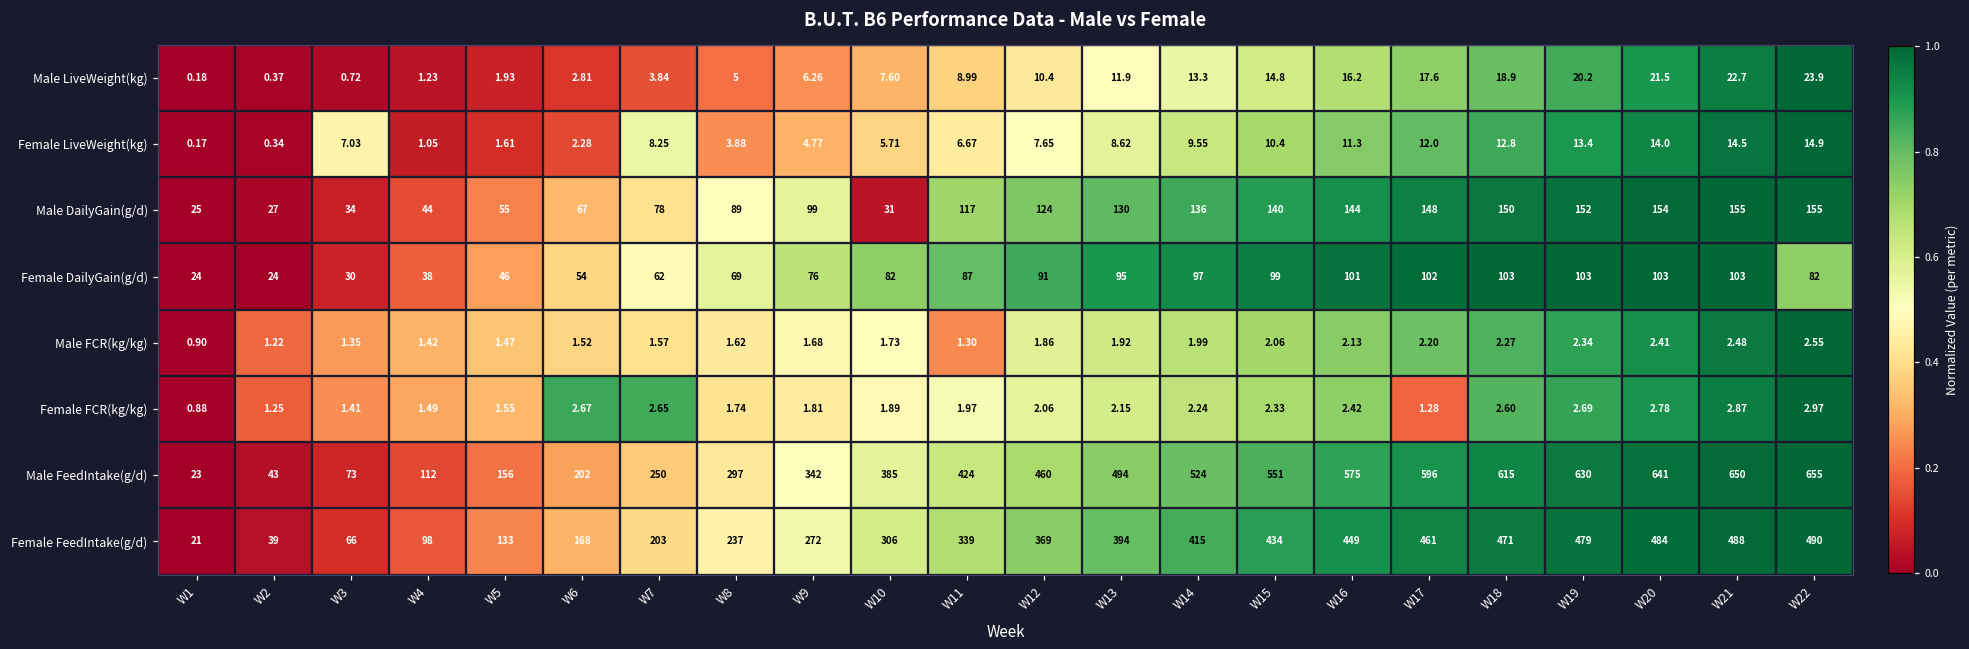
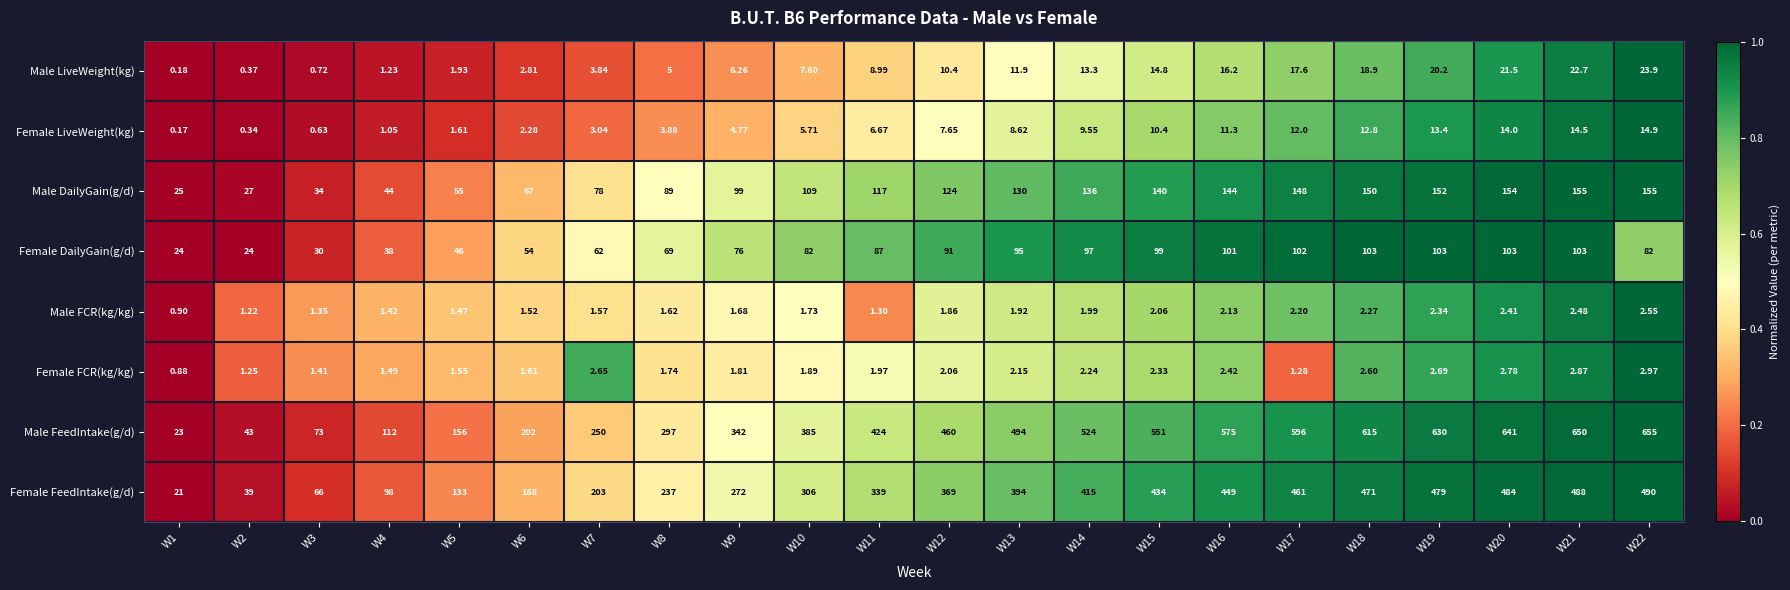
  {
    "Male LiveWeight(kg)": {
      "W1": 0.18,
      "W2": 0.37,
      "W3": 0.72,
      "W4": 1.23,
      "W5": 1.93,
      "W6": 2.81,
      "W7": 3.84,
      "W8": 5,
      "W9": 6.26,
      "W10": 7.60,
      "W11": 8.99,
      "W12": 10.4,
      "W13": 11.9,
      "W14": 13.3,
      "W15": 14.8,
      "W16": 16.2,
      "W17": 17.6,
      "W18": 18.9,
      "W19": 20.2,
      "W20": 21.5,
      "W21": 22.7,
      "W22": 23.9
    },
    "Female LiveWeight(kg)": {
      "W1": 0.17,
      "W2": 0.34,
-     "W3": 7.03,
+     "W3": 0.63,
      "W4": 1.05,
      "W5": 1.61,
      "W6": 2.28,
-     "W7": 8.25,
+     "W7": 3.04,
      "W8": 3.88,
      "W9": 4.77,
      "W10": 5.71,
      "W11": 6.67,
      "W12": 7.65,
      "W13": 8.62,
      "W14": 9.55,
      "W15": 10.4,
      "W16": 11.3,
      "W17": 12.0,
      "W18": 12.8,
      "W19": 13.4,
      "W20": 14.0,
      "W21": 14.5,
      "W22": 14.9
    },
    "Male DailyGain(g/d)": {
      "W1": 25,
      "W2": 27,
      "W3": 34,
      "W4": 44,
      "W5": 55,
      "W6": 67,
      "W7": 78,
      "W8": 89,
      "W9": 99,
-     "W10": 31,
+     "W10": 109,
      "W11": 117,
      "W12": 124,
      "W13": 130,
      "W14": 136,
      "W15": 140,
      "W16": 144,
      "W17": 148,
      "W18": 150,
      "W19": 152,
      "W20": 154,
      "W21": 155,
      "W22": 155
    },
    "Female DailyGain(g/d)": {
      "W1": 24,
      "W2": 24,
      "W3": 30,
      "W4": 38,
      "W5": 46,
      "W6": 54,
      "W7": 62,
      "W8": 69,
      "W9": 76,
      "W10": 82,
      "W11": 87,
      "W12": 91,
      "W13": 95,
      "W14": 97,
      "W15": 99,
      "W16": 101,
      "W17": 102,
      "W18": 103,
      "W19": 103,
      "W20": 103,
      "W21": 103,
      "W22": 82
    },
    "Male FCR(kg/kg)": {
      "W1": 0.90,
      "W2": 1.22,
      "W3": 1.35,
      "W4": 1.42,
      "W5": 1.47,
      "W6": 1.52,
      "W7": 1.57,
      "W8": 1.62,
      "W9": 1.68,
      "W10": 1.73,
      "W11": 1.30,
      "W12": 1.86,
      "W13": 1.92,
      "W14": 1.99,
      "W15": 2.06,
      "W16": 2.13,
      "W17": 2.20,
      "W18": 2.27,
      "W19": 2.34,
      "W20": 2.41,
      "W21": 2.48,
      "W22": 2.55
    },
    "Female FCR(kg/kg)": {
      "W1": 0.88,
      "W2": 1.25,
      "W3": 1.41,
      "W4": 1.49,
      "W5": 1.55,
-     "W6": 2.67,
+     "W6": 1.61,
      "W7": 2.65,
      "W8": 1.74,
      "W9": 1.81,
      "W10": 1.89,
      "W11": 1.97,
      "W12": 2.06,
      "W13": 2.15,
      "W14": 2.24,
      "W15": 2.33,
      "W16": 2.42,
      "W17": 1.28,
      "W18": 2.60,
      "W19": 2.69,
      "W20": 2.78,
      "W21": 2.87,
      "W22": 2.97
    },
    "Male FeedIntake(g/d)": {
      "W1": 23,
      "W2": 43,
      "W3": 73,
      "W4": 112,
      "W5": 156,
      "W6": 202,
      "W7": 250,
      "W8": 297,
      "W9": 342,
      "W10": 385,
      "W11": 424,
      "W12": 460,
      "W13": 494,
      "W14": 524,
      "W15": 551,
      "W16": 575,
      "W17": 596,
      "W18": 615,
      "W19": 630,
      "W20": 641,
      "W21": 650,
      "W22": 655
    },
    "Female FeedIntake(g/d)": {
      "W1": 21,
      "W2": 39,
      "W3": 66,
      "W4": 98,
      "W5": 133,
      "W6": 168,
      "W7": 203,
      "W8": 237,
      "W9": 272,
      "W10": 306,
      "W11": 339,
      "W12": 369,
      "W13": 394,
      "W14": 415,
      "W15": 434,
      "W16": 449,
      "W17": 461,
      "W18": 471,
      "W19": 479,
      "W20": 484,
      "W21": 488,
      "W22": 490
    }
  }
